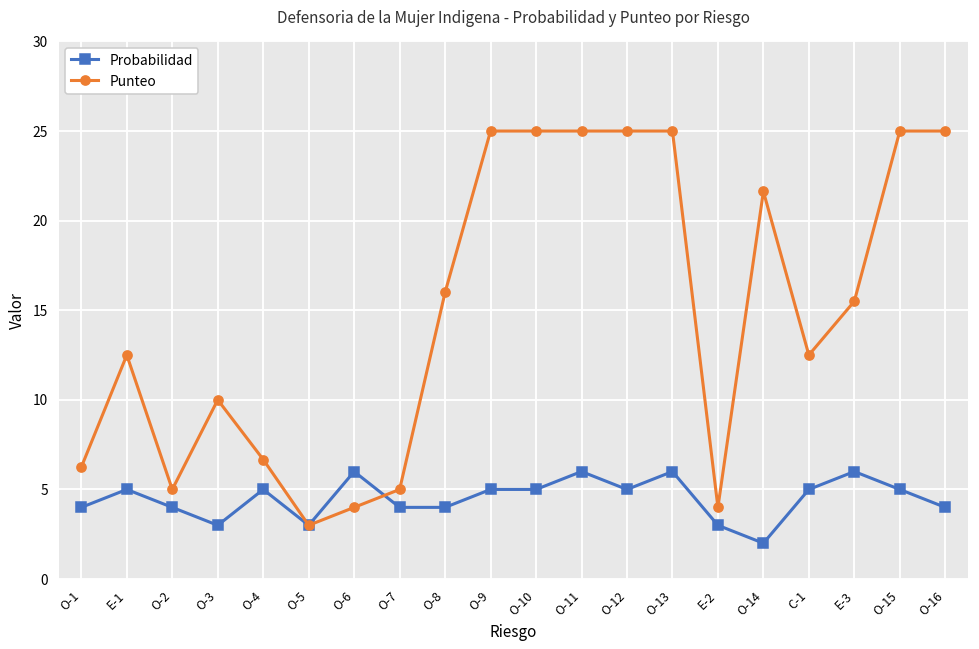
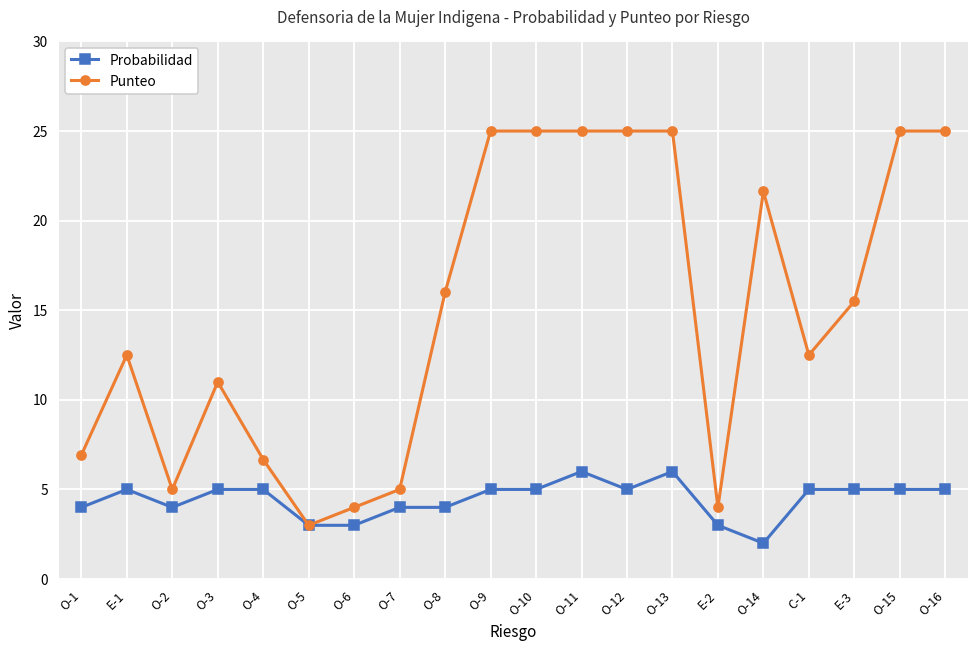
  {
    "Probabilidad": {
      "O-1": 4,
      "E-1": 5,
      "O-2": 4,
-     "O-3": 3,
+     "O-3": 5,
      "O-4": 5,
-     "O-6": 6,
+     "O-6": 3,
      "O-7": 4,
      "O-8": 4,
      "O-9": 5,
      "O-10": 5,
      "O-11": 6,
      "O-12": 5,
      "O-13": 6,
      "E-2": 3,
      "O-14": 2,
      "C-1": 5,
-     "E-3": 6,
+     "E-3": 5,
      "O-15": 5,
-     "O-16": 4
+     "O-16": 5
    },
    "Punteo": {
-     "O-1": 6.3,
+     "O-1": 6.9,
      "E-1": 12.5,
      "O-2": 5.0,
-     "O-3": 10,
+     "O-3": 11,
      "O-4": 6.7,
      "O-6": 4.0,
      "O-7": 5.0,
      "O-8": 16.0,
      "O-9": 25.0,
      "O-10": 25.0,
      "O-11": 25.0,
      "O-12": 25.0,
      "O-13": 25.0,
      "E-2": 4.0,
      "O-14": 21.6,
      "C-1": 12.5,
      "E-3": 15.5,
      "O-15": 25.0,
      "O-16": 25.0
    }
  }
